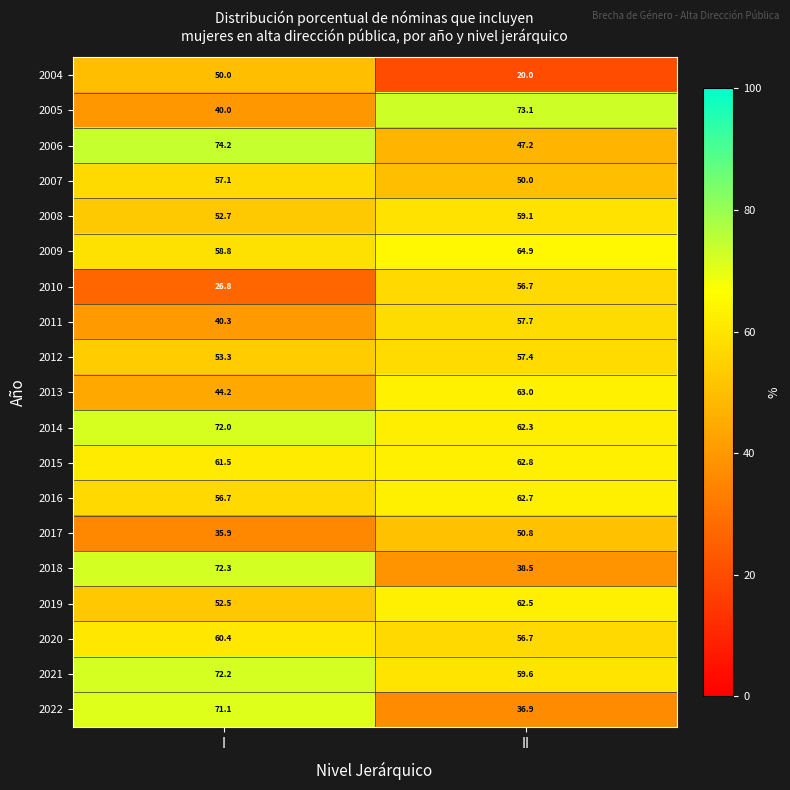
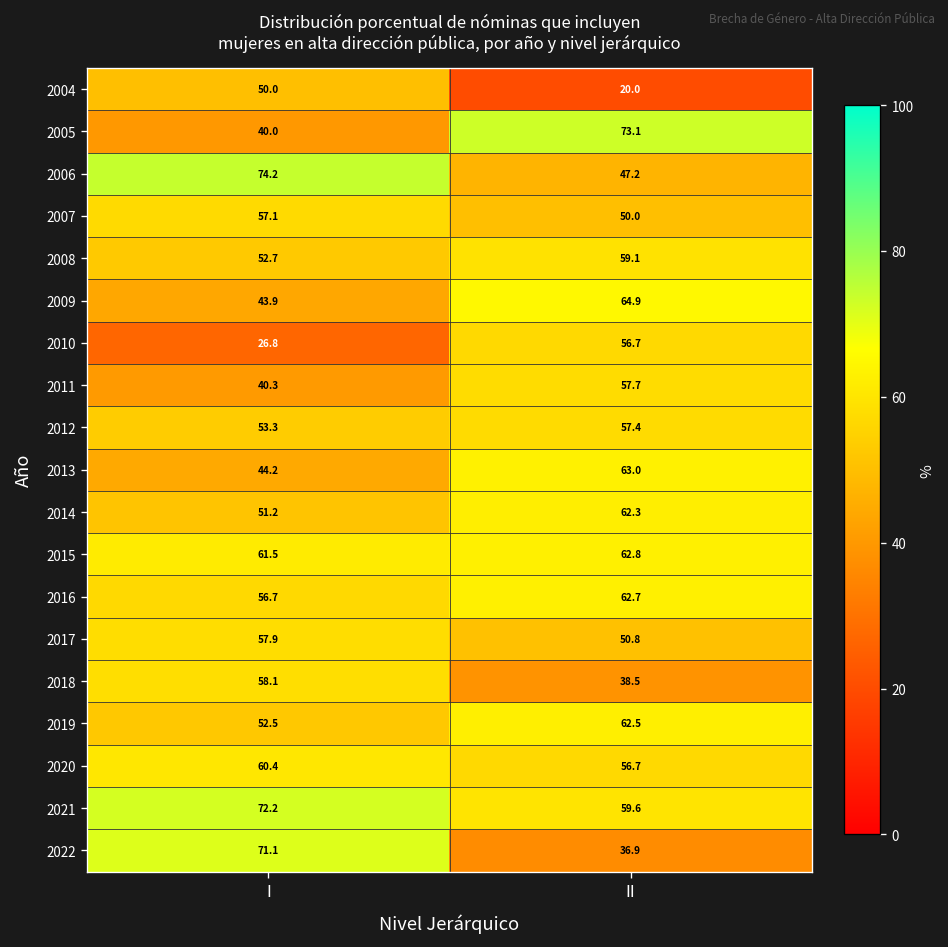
  {
    "2004": {
      "I": 50.0,
      "II": 20.0
    },
    "2005": {
      "I": 40.0,
      "II": 73.1
    },
    "2006": {
      "I": 74.2,
      "II": 47.2
    },
    "2007": {
      "I": 57.1,
      "II": 50.0
    },
    "2008": {
      "I": 52.7,
      "II": 59.1
    },
    "2009": {
-     "I": 58.8,
+     "I": 43.9,
      "II": 64.9
    },
    "2010": {
      "I": 26.8,
      "II": 56.7
    },
    "2011": {
      "I": 40.3,
      "II": 57.7
    },
    "2012": {
      "I": 53.3,
      "II": 57.4
    },
    "2013": {
      "I": 44.2,
      "II": 63.0
    },
    "2014": {
-     "I": 72.0,
+     "I": 51.2,
      "II": 62.3
    },
    "2015": {
      "I": 61.5,
      "II": 62.8
    },
    "2016": {
      "I": 56.7,
      "II": 62.7
    },
    "2017": {
-     "I": 35.9,
+     "I": 57.9,
      "II": 50.8
    },
    "2018": {
-     "I": 72.3,
+     "I": 58.1,
      "II": 38.5
    },
    "2019": {
      "I": 52.5,
      "II": 62.5
    },
    "2020": {
      "I": 60.4,
      "II": 56.7
    },
    "2021": {
      "I": 72.2,
      "II": 59.6
    },
    "2022": {
      "I": 71.1,
      "II": 36.9
    }
  }
